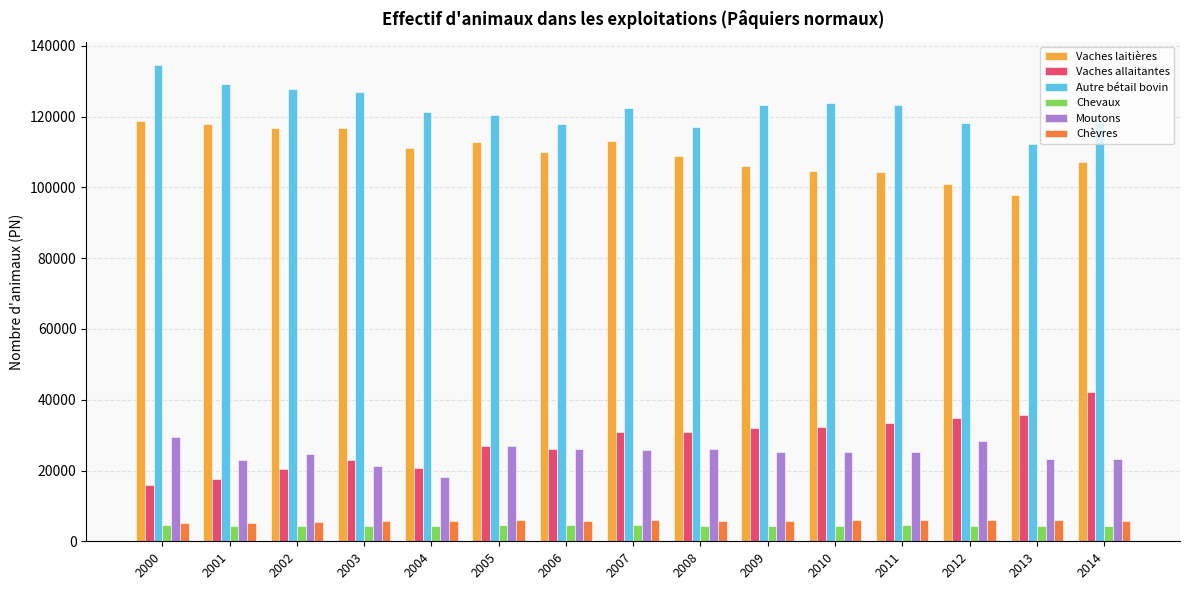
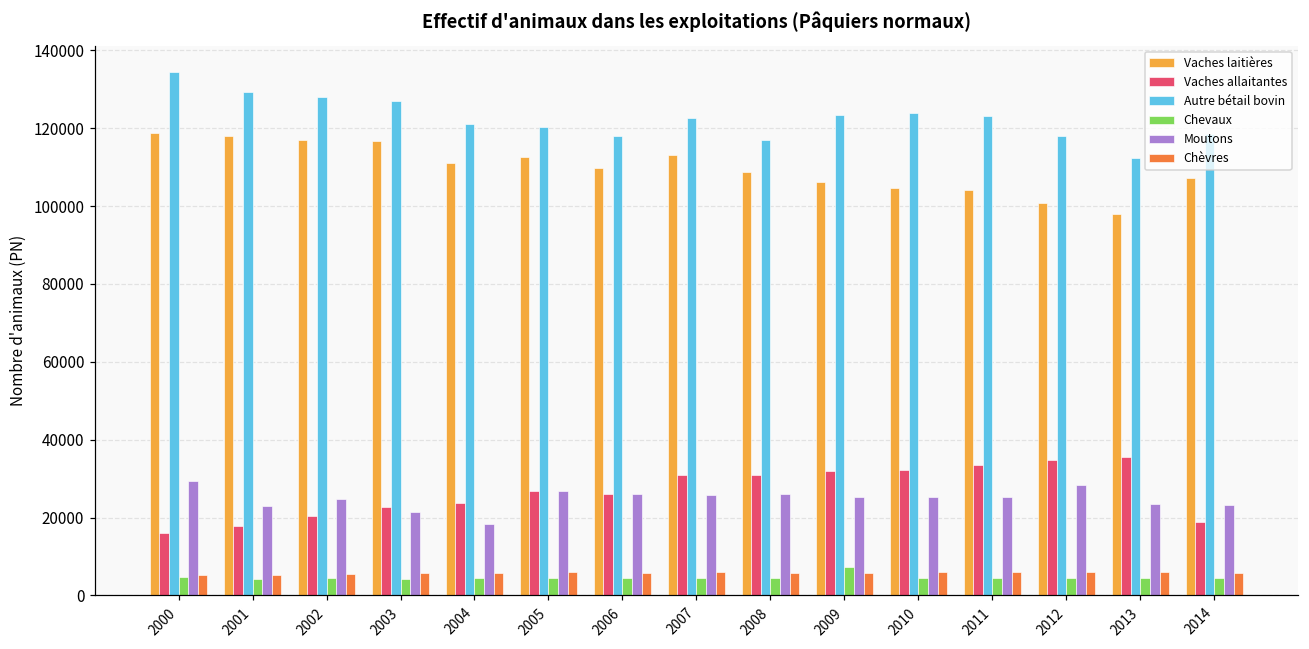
  {
    "Vaches allaitantes": {
      "2000": 16000,
      "2001": 18000,
      "2002": 20000,
      "2003": 23000,
-     "2004": 21000,
+     "2004": 24000,
      "2005": 27000,
      "2006": 26000,
      "2007": 31000,
      "2008": 31000,
      "2009": 32000,
      "2010": 32000,
      "2011": 34000,
      "2012": 35000,
      "2013": 36000,
-     "2014": 42000
+     "2014": 19000
    },
    "Autre bétail bovin": {
      "2000": 134000,
      "2001": 129000,
      "2002": 128000,
      "2003": 127000,
      "2004": 121000,
      "2005": 120000,
      "2006": 118000,
      "2007": 123000,
      "2008": 117000,
      "2009": 123000,
      "2010": 124000,
      "2011": 123000,
      "2012": 118000,
      "2013": 112000
    },
    "Chevaux": {
      "2000": 5000,
      "2001": 4000,
      "2002": 4000,
      "2003": 4000,
      "2004": 4000,
      "2005": 5000,
      "2006": 5000,
      "2007": 5000,
      "2008": 4000,
-     "2009": 4000,
+     "2009": 7000,
      "2010": 4000,
      "2011": 5000,
      "2012": 4000,
      "2013": 4000,
      "2014": 4000
    },
    "Moutons": {
      "2000": 29000,
      "2001": 23000,
      "2002": 25000,
      "2003": 21000,
      "2004": 18000,
      "2005": 27000,
      "2006": 26000,
      "2007": 26000,
      "2008": 26000,
      "2009": 25000,
      "2010": 25000,
      "2011": 25000,
      "2012": 28000,
      "2013": 23000,
      "2014": 23000
    }
  }
